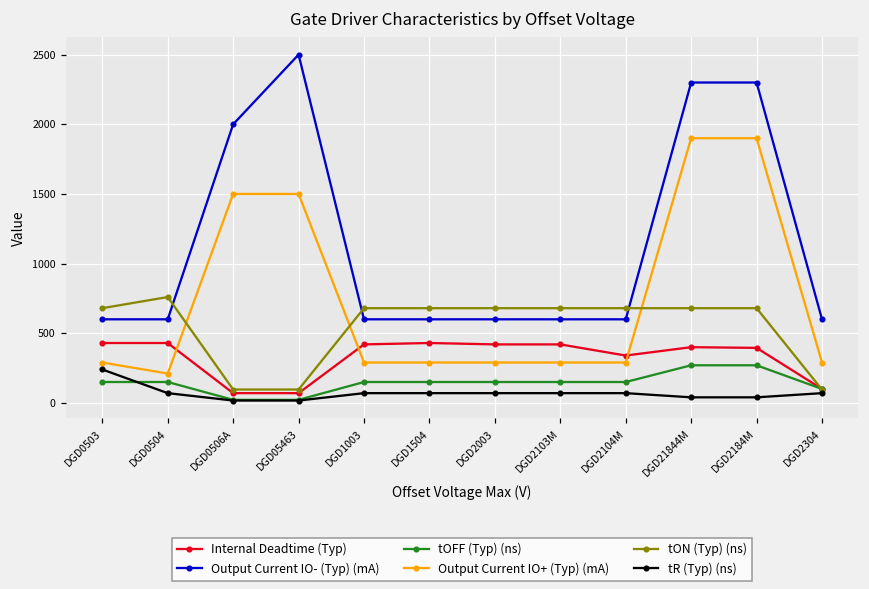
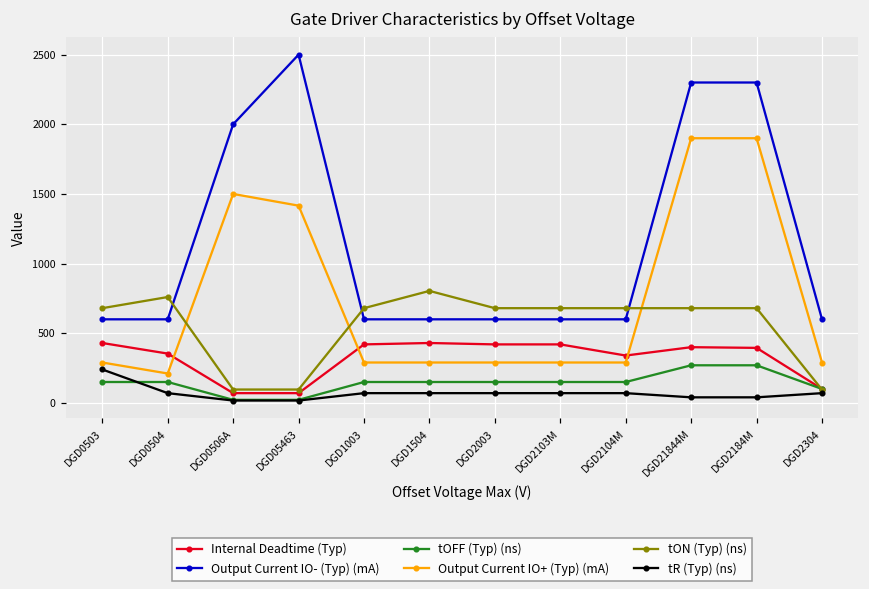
  {
    "Internal Deadtime (Typ)": {
      "DGD0503": 430,
-     "DGD0504": 430,
+     "DGD0504": 350,
      "DGD0506A": 70,
      "DGD05463": 70,
      "DGD1003": 420,
      "DGD1504": 430,
      "DGD2003": 420,
      "DGD2103M": 420,
      "DGD2104M": 340,
      "DGD21844M": 400,
      "DGD2184M": 400
    },
    "Output Current IO- (Typ) (mA)": {
      "DGD0503": 600,
      "DGD0504": 600,
      "DGD0506A": 2000,
      "DGD05463": 2500,
      "DGD1003": 600,
      "DGD1504": 600,
      "DGD2003": 600,
      "DGD2103M": 600,
      "DGD2104M": 600,
      "DGD21844M": 2300,
      "DGD2184M": 2300,
      "DGD2304": 600
    },
    "tOFF (Typ) (ns)": {
      "DGD0503": 150,
      "DGD0504": 150,
      "DGD1003": 150,
      "DGD1504": 150,
      "DGD2003": 150,
      "DGD2103M": 150,
      "DGD2104M": 150,
      "DGD21844M": 270,
      "DGD2184M": 270
    },
    "Output Current IO+ (Typ) (mA)": {
      "DGD0503": 290,
      "DGD0504": 210,
      "DGD0506A": 1500,
-     "DGD05463": 1500,
+     "DGD05463": 1420,
      "DGD1003": 290,
      "DGD1504": 290,
      "DGD2003": 290,
      "DGD2103M": 290,
      "DGD2104M": 290,
      "DGD21844M": 1900,
      "DGD2184M": 1900,
      "DGD2304": 290
    },
    "tON (Typ) (ns)": {
      "DGD0503": 680,
      "DGD0504": 760,
      "DGD0506A": 100,
      "DGD05463": 100,
      "DGD1003": 680,
-     "DGD1504": 680,
+     "DGD1504": 800,
      "DGD2003": 680,
      "DGD2103M": 680,
      "DGD2104M": 680,
      "DGD21844M": 680,
      "DGD2184M": 680
    },
    "tR (Typ) (ns)": {
      "DGD0503": 240,
      "DGD0504": 70,
      "DGD1003": 70,
      "DGD1504": 70,
      "DGD2003": 70,
      "DGD2103M": 70,
      "DGD2104M": 70,
      "DGD21844M": 40,
      "DGD2184M": 40,
      "DGD2304": 70
    }
  }
